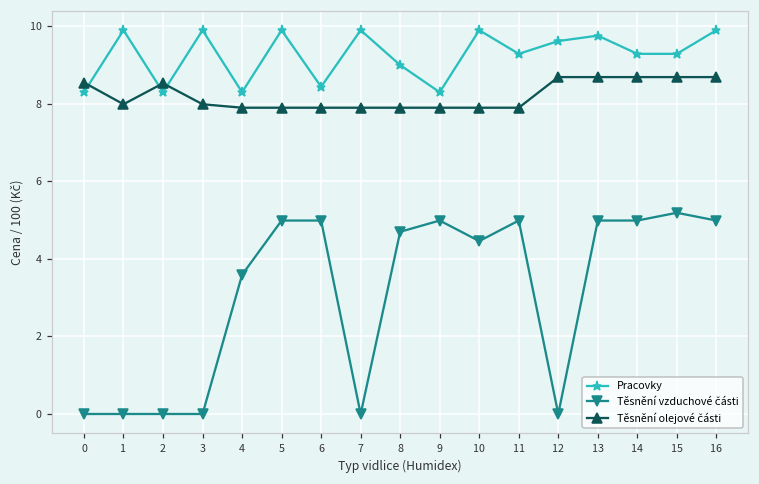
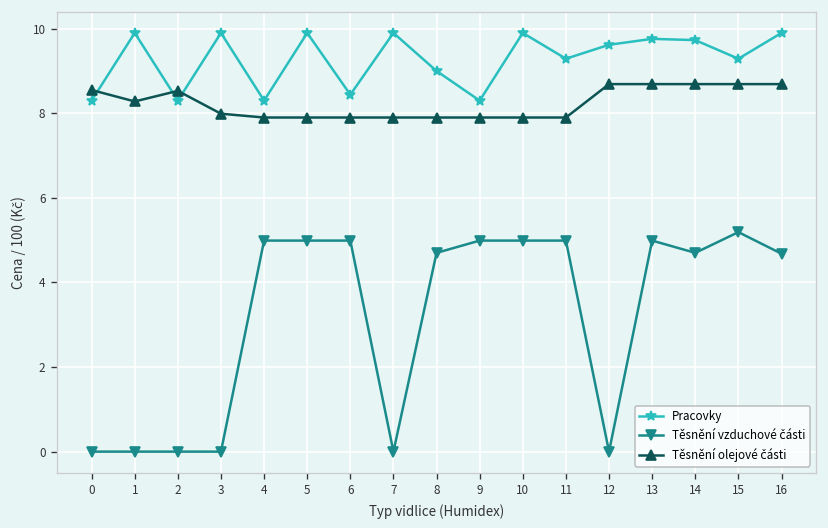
  {
    "Pracovky": {
      "0": 8.3,
      "1": 9.9,
      "2": 8.3,
      "3": 9.9,
      "4": 8.3,
      "5": 9.9,
      "6": 8.4,
      "7": 9.9,
      "8": 9.0,
      "9": 8.3,
      "10": 9.9,
      "11": 9.3,
      "12": 9.6,
      "13": 9.8,
-     "14": 9.3,
+     "14": 9.7,
      "15": 9.3,
      "16": 9.9
    },
    "Těsnění vzduchové části": {
      "0": 0.0,
      "1": 0.0,
      "2": 0.0,
      "3": 0.0,
-     "4": 3.6,
+     "4": 5.0,
      "5": 5.0,
      "6": 5.0,
      "7": 0.0,
      "8": 4.7,
      "9": 5.0,
-     "10": 4.5,
+     "10": 5.0,
      "11": 5.0,
      "12": 0.0,
      "13": 5.0,
-     "14": 5.0,
+     "14": 4.7,
      "15": 5.2,
-     "16": 5.0
+     "16": 4.7
    },
    "Těsnění olejové části": {
      "0": 8.6,
-     "1": 8.0,
+     "1": 8.3,
      "2": 8.5,
      "3": 8.0,
      "4": 7.9,
      "5": 7.9,
      "6": 7.9,
      "7": 7.9,
      "8": 7.9,
      "9": 7.9,
      "10": 7.9,
      "11": 7.9,
      "12": 8.7,
      "13": 8.7,
      "14": 8.7,
      "15": 8.7,
      "16": 8.7
    }
  }
